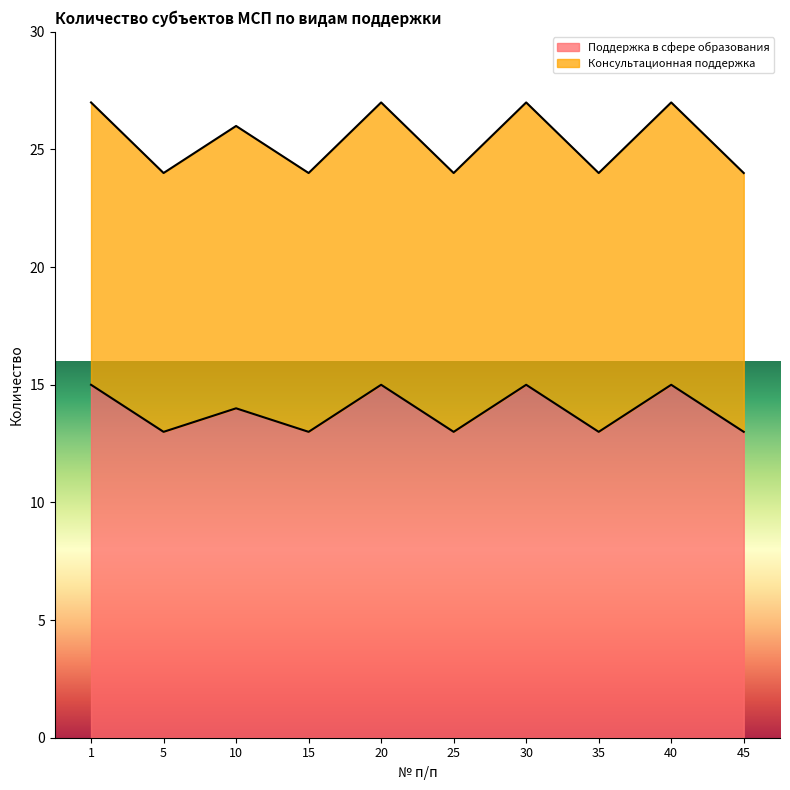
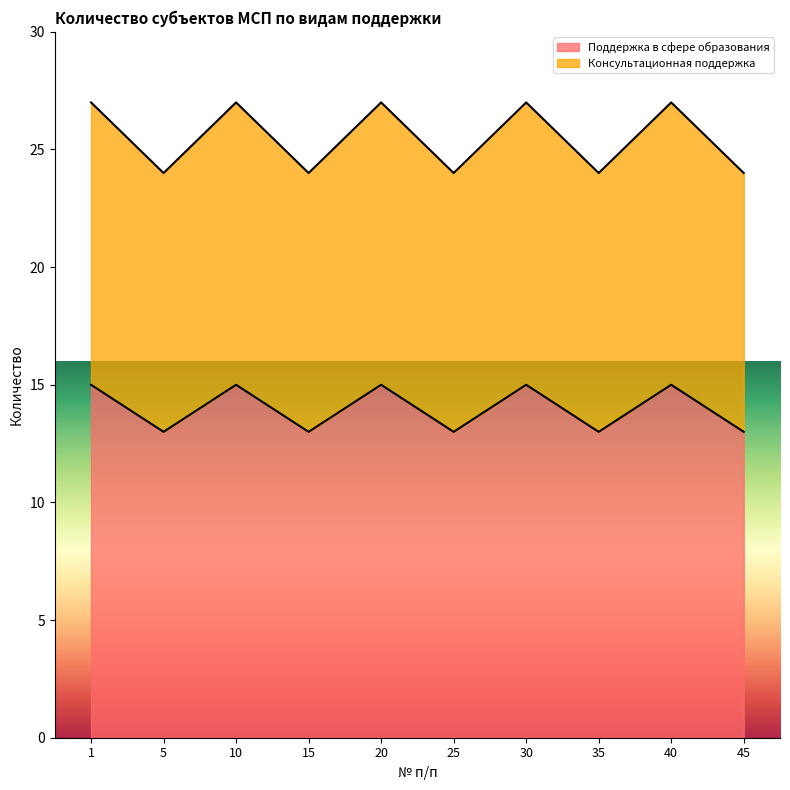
  {
    "Поддержка в сфере образования": {
      "1": 15,
      "5": 13,
-     "10": 14,
+     "10": 15,
      "15": 13,
      "20": 15,
      "25": 13,
      "30": 15,
      "35": 13,
      "40": 15,
      "45": 13
    },
    "Консультационная поддержка": {
      "1": 12,
      "5": 11,
      "10": 12,
      "15": 11,
      "20": 12,
      "25": 11,
      "30": 12,
      "35": 11,
      "40": 12,
      "45": 11
    }
  }
